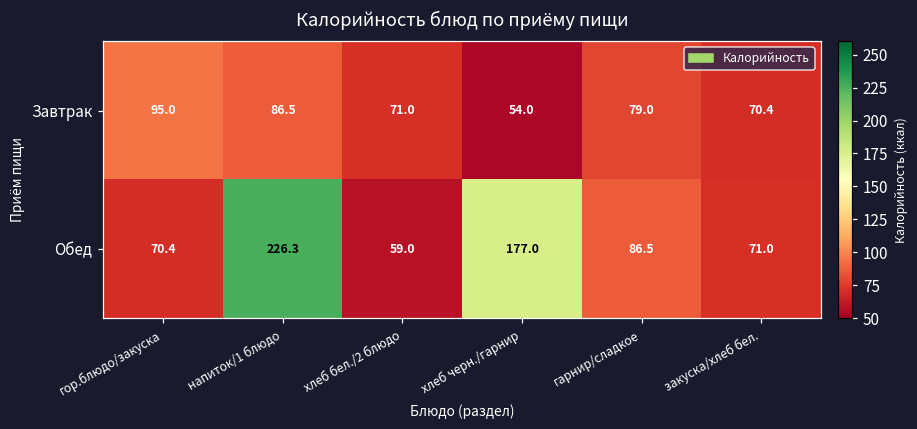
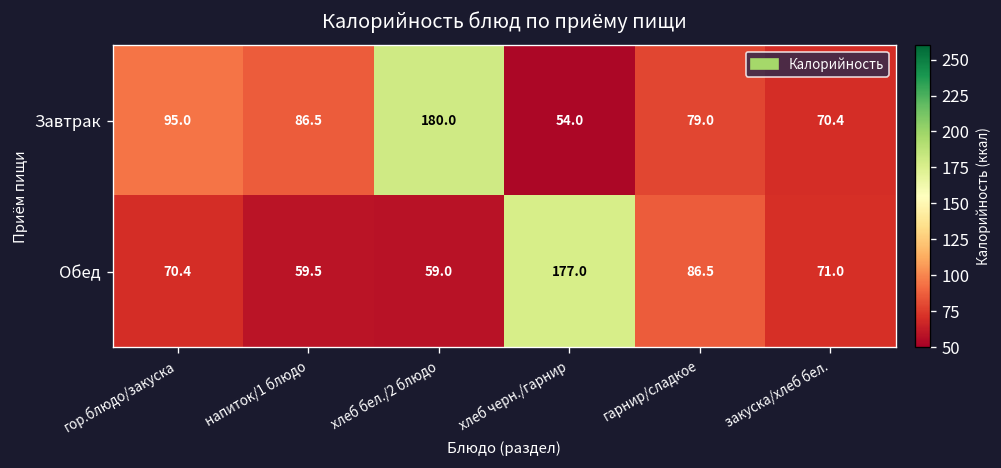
  {
    "Завтрак": {
      "гор.блюдо/закуска": 95.0,
      "напиток/1 блюдо": 86.5,
-     "хлеб бел./2 блюдо": 71.0,
+     "хлеб бел./2 блюдо": 180.0,
      "хлеб черн./гарнир": 54.0,
      "гарнир/сладкое": 79.0,
      "закуска/хлеб бел.": 70.4
    },
    "Обед": {
      "гор.блюдо/закуска": 70.4,
-     "напиток/1 блюдо": 226.3,
+     "напиток/1 блюдо": 59.5,
      "хлеб бел./2 блюдо": 59.0,
      "хлеб черн./гарнир": 177.0,
      "гарнир/сладкое": 86.5,
      "закуска/хлеб бел.": 71.0
    }
  }
